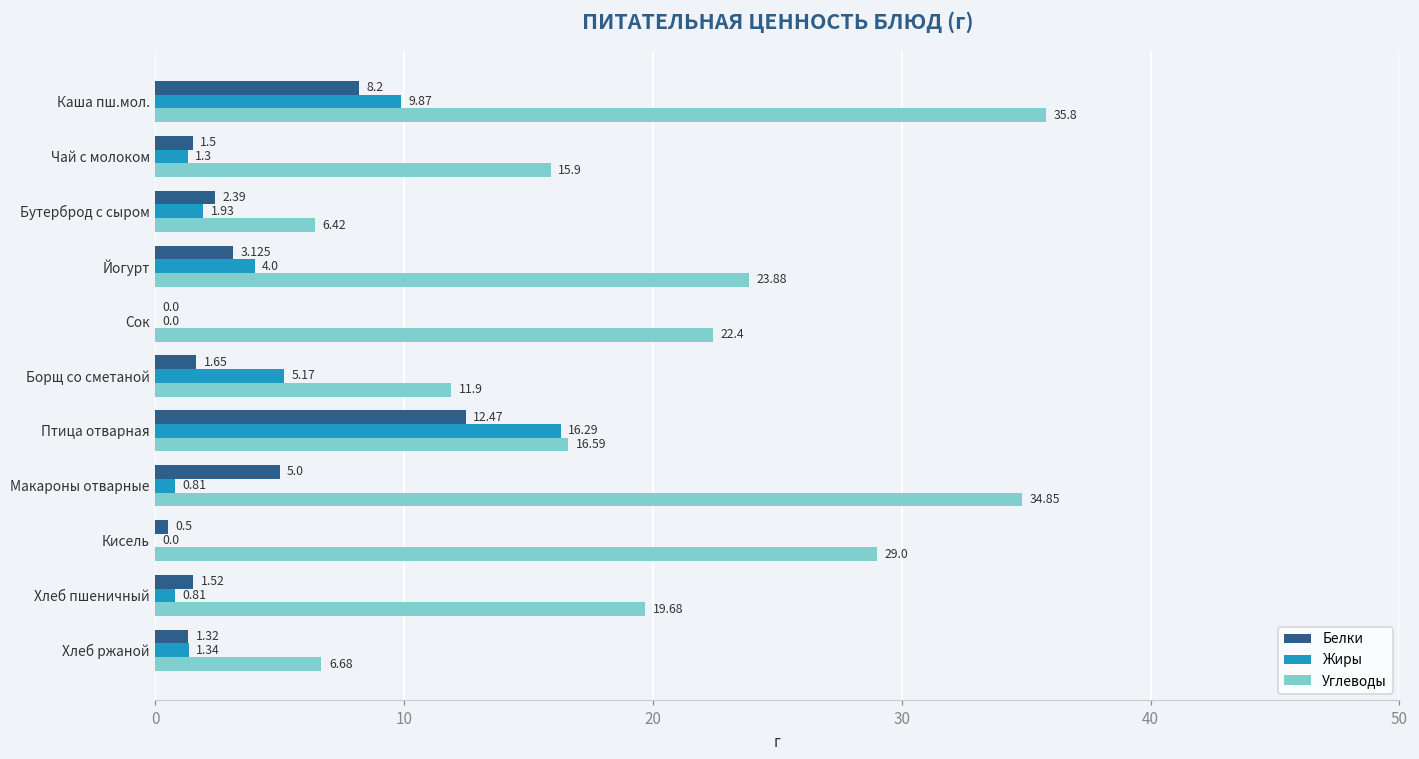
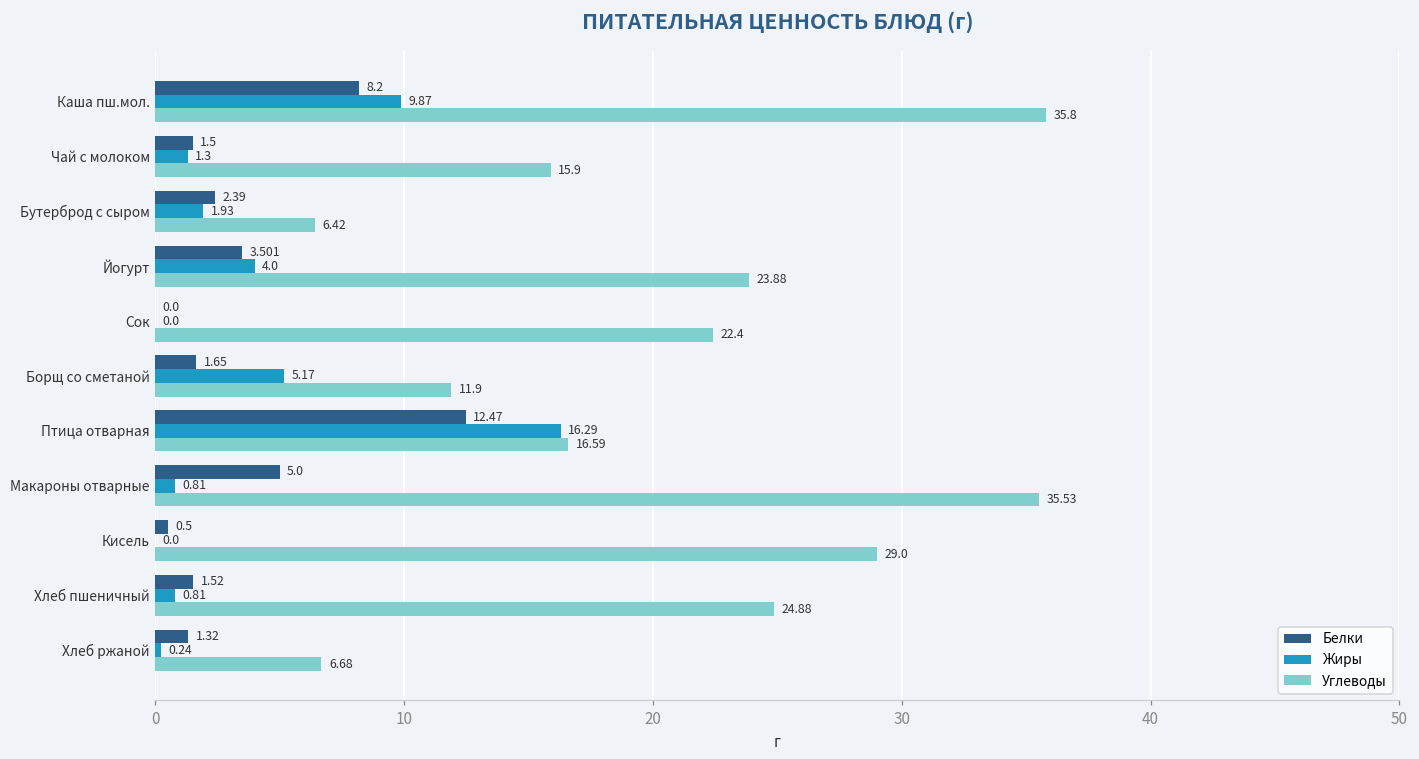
  {
    "Белки": {
      "Каша пш.мол.": 8.2,
      "Чай с молоком": 1.5,
      "Бутерброд с сыром": 2.39,
-     "Йогурт": 3.125,
+     "Йогурт": 3.501,
      "Сок": 0.0,
      "Борщ со сметаной": 1.65,
      "Птица отварная": 12.47,
      "Макароны отварные": 5.0,
      "Кисель": 0.5,
      "Хлеб пшеничный": 1.52,
      "Хлеб ржаной": 1.32
    },
    "Жиры": {
      "Каша пш.мол.": 9.87,
      "Чай с молоком": 1.3,
      "Бутерброд с сыром": 1.93,
      "Йогурт": 4.0,
      "Сок": 0.0,
      "Борщ со сметаной": 5.17,
      "Птица отварная": 16.29,
      "Макароны отварные": 0.81,
      "Кисель": 0.0,
      "Хлеб пшеничный": 0.81,
-     "Хлеб ржаной": 1.34
+     "Хлеб ржаной": 0.24
    },
    "Углеводы": {
      "Каша пш.мол.": 35.8,
      "Чай с молоком": 15.9,
      "Бутерброд с сыром": 6.42,
      "Йогурт": 23.88,
      "Сок": 22.4,
      "Борщ со сметаной": 11.9,
      "Птица отварная": 16.59,
-     "Макароны отварные": 34.85,
+     "Макароны отварные": 35.53,
      "Кисель": 29.0,
-     "Хлеб пшеничный": 19.68,
+     "Хлеб пшеничный": 24.88,
      "Хлеб ржаной": 6.68
    }
  }
